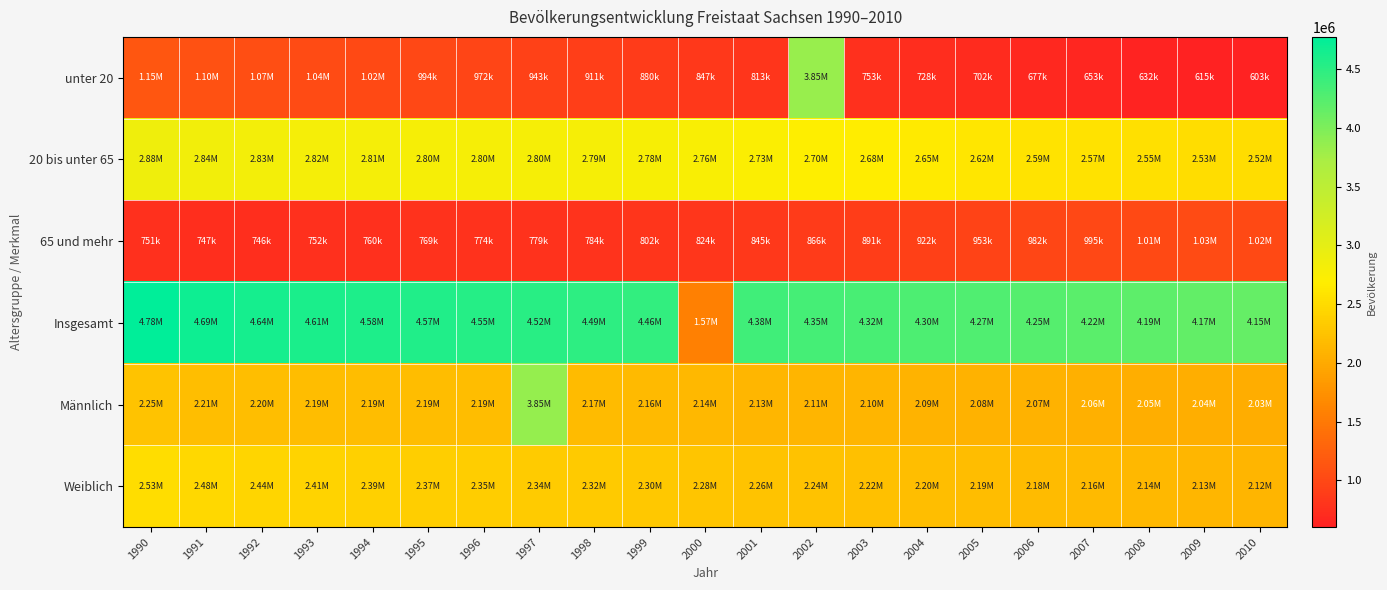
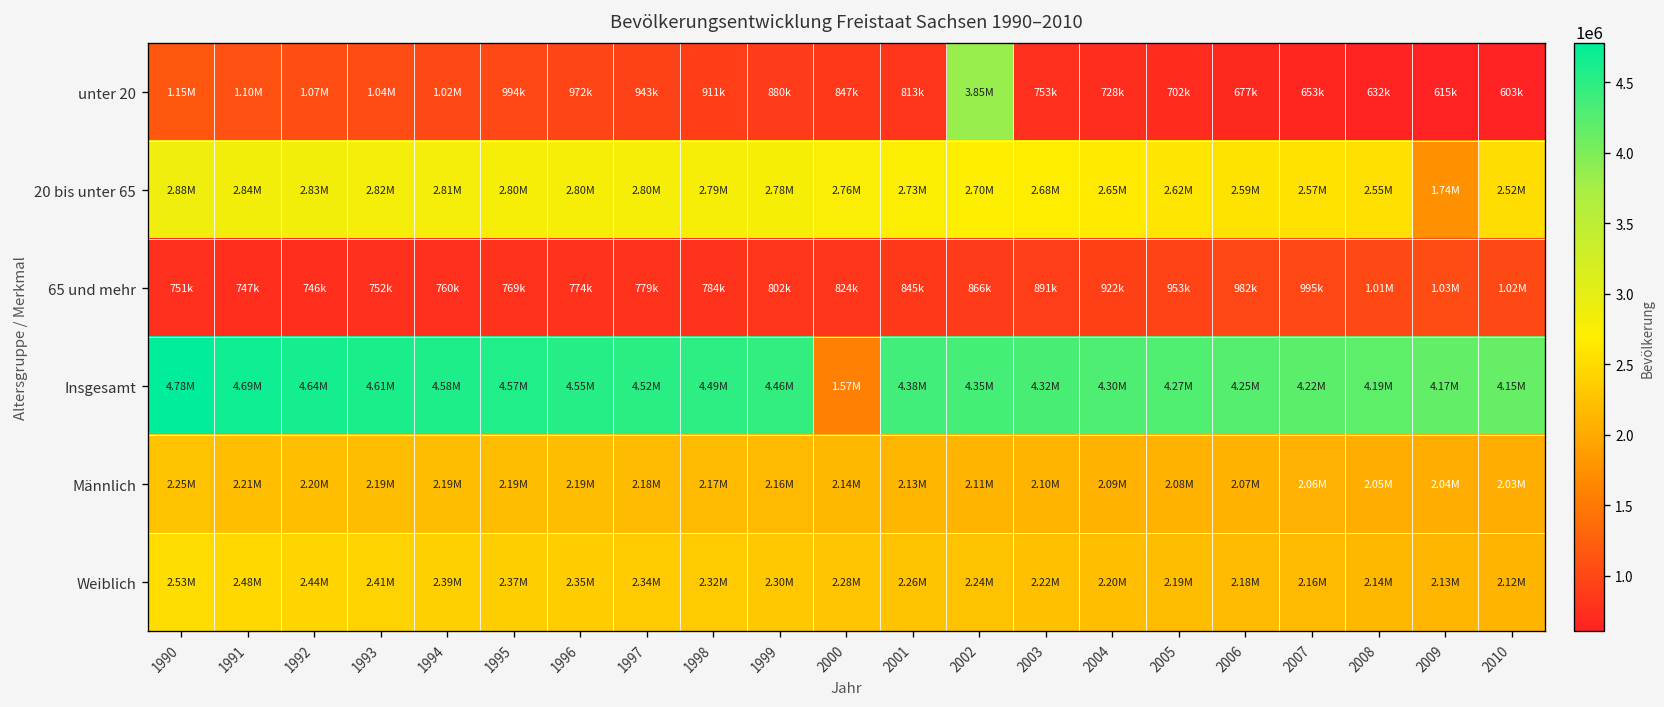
  {
    "unter 20": {
      "1990": "1.15M",
      "1991": "1.10M",
      "1992": "1.07M",
      "1993": "1.04M",
      "1994": "1.02M",
      "1995": "994k",
      "1996": "972k",
      "1997": "943k",
      "1998": "911k",
      "1999": "880k",
      "2000": "847k",
      "2001": "813k",
      "2002": "3.85M",
      "2003": "753k",
      "2004": "728k",
      "2005": "702k",
      "2006": "677k",
      "2007": "653k",
      "2008": "632k",
      "2009": "615k",
      "2010": "603k"
    },
    "20 bis unter 65": {
      "1990": "2.88M",
      "1991": "2.84M",
      "1992": "2.83M",
      "1993": "2.82M",
      "1994": "2.81M",
      "1995": "2.80M",
      "1996": "2.80M",
      "1997": "2.80M",
      "1998": "2.79M",
      "1999": "2.78M",
      "2000": "2.76M",
      "2001": "2.73M",
      "2002": "2.70M",
      "2003": "2.68M",
      "2004": "2.65M",
      "2005": "2.62M",
      "2006": "2.59M",
      "2007": "2.57M",
      "2008": "2.55M",
-     "2009": "2.53M",
+     "2009": "1.74M",
      "2010": "2.52M"
    },
    "65 und mehr": {
      "1990": "751k",
      "1991": "747k",
      "1992": "746k",
      "1993": "752k",
      "1994": "760k",
      "1995": "769k",
      "1996": "774k",
      "1997": "779k",
      "1998": "784k",
      "1999": "802k",
      "2000": "824k",
      "2001": "845k",
      "2002": "866k",
      "2003": "891k",
      "2004": "922k",
      "2005": "953k",
      "2006": "982k",
      "2007": "995k",
      "2008": "1.01M",
      "2009": "1.03M",
      "2010": "1.02M"
    },
    "Insgesamt": {
      "1990": "4.78M",
      "1991": "4.69M",
      "1992": "4.64M",
      "1993": "4.61M",
      "1994": "4.58M",
      "1995": "4.57M",
      "1996": "4.55M",
      "1997": "4.52M",
      "1998": "4.49M",
      "1999": "4.46M",
      "2000": "1.57M",
      "2001": "4.38M",
      "2002": "4.35M",
      "2003": "4.32M",
      "2004": "4.30M",
      "2005": "4.27M",
      "2006": "4.25M",
      "2007": "4.22M",
      "2008": "4.19M",
      "2009": "4.17M",
      "2010": "4.15M"
    },
    "Männlich": {
      "1990": "2.25M",
      "1991": "2.21M",
      "1992": "2.20M",
      "1993": "2.19M",
      "1994": "2.19M",
      "1995": "2.19M",
      "1996": "2.19M",
-     "1997": "3.85M",
+     "1997": "2.18M",
      "1998": "2.17M",
      "1999": "2.16M",
      "2000": "2.14M",
      "2001": "2.13M",
      "2002": "2.11M",
      "2003": "2.10M",
      "2004": "2.09M",
      "2005": "2.08M",
      "2006": "2.07M",
      "2007": "2.06M",
      "2008": "2.05M",
      "2009": "2.04M",
      "2010": "2.03M"
    },
    "Weiblich": {
      "1990": "2.53M",
      "1991": "2.48M",
      "1992": "2.44M",
      "1993": "2.41M",
      "1994": "2.39M",
      "1995": "2.37M",
      "1996": "2.35M",
      "1997": "2.34M",
      "1998": "2.32M",
      "1999": "2.30M",
      "2000": "2.28M",
      "2001": "2.26M",
      "2002": "2.24M",
      "2003": "2.22M",
      "2004": "2.20M",
      "2005": "2.19M",
      "2006": "2.18M",
      "2007": "2.16M",
      "2008": "2.14M",
      "2009": "2.13M",
      "2010": "2.12M"
    }
  }
